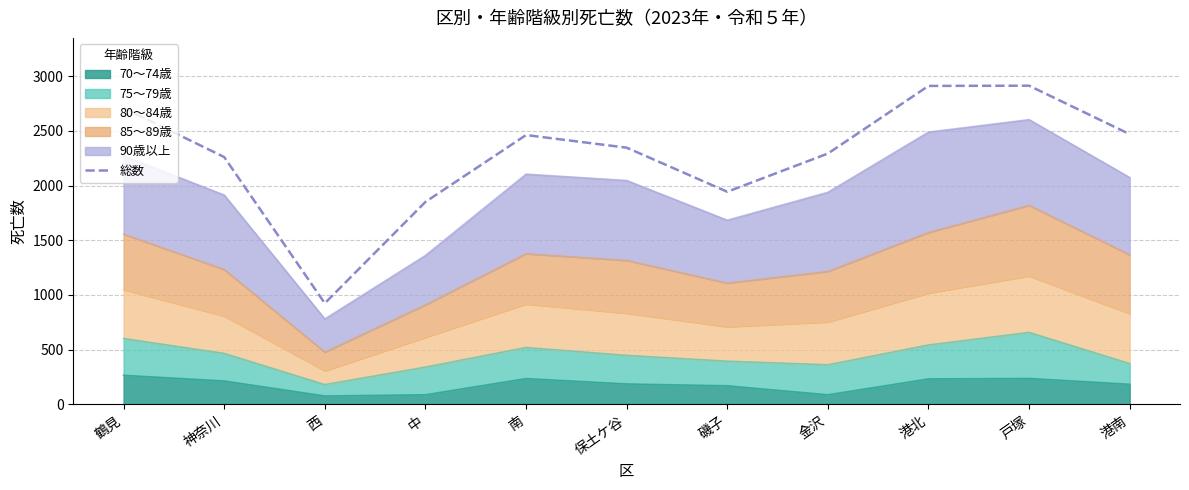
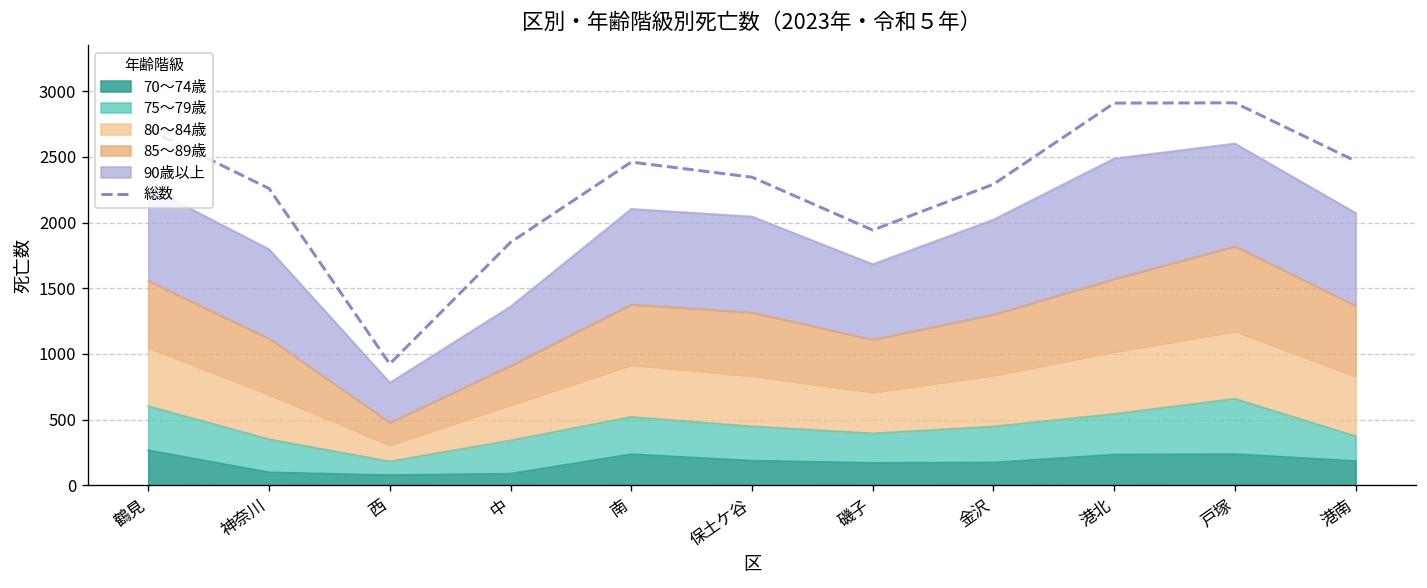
  {
    "70～74歳": {
      "鶴見": 270,
-     "神奈川": 210,
+     "神奈川": 100,
      "西": 80,
      "中": 90,
      "南": 240,
      "保土ケ谷": 190,
      "磯子": 170,
-     "金沢": 90,
+     "金沢": 170,
      "港北": 230,
      "戸塚": 240,
      "港南": 180
    },
    "75～79歳": {
      "鶴見": 340,
      "神奈川": 250,
      "西": 100,
      "中": 250,
      "南": 280,
      "保土ケ谷": 260,
      "磯子": 230,
      "金沢": 270,
      "港北": 310,
      "戸塚": 420,
      "港南": 190
    }
  }
